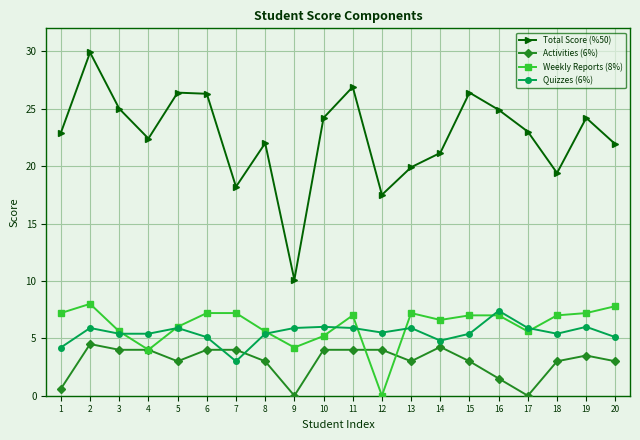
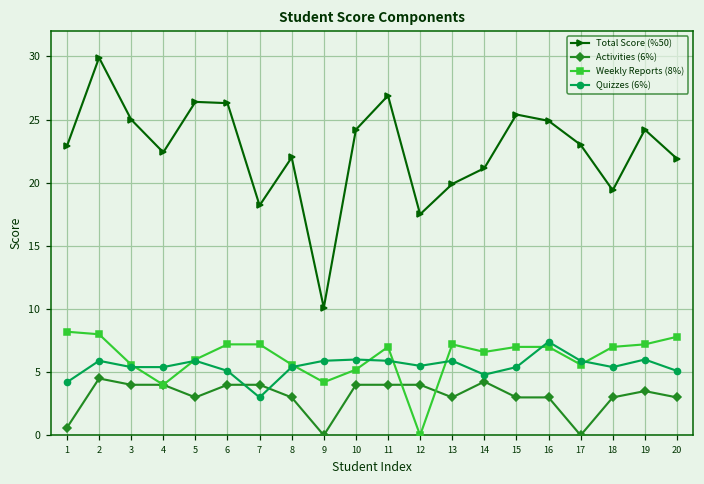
  {
    "Total Score (%50)": {
      "1": 22.9,
      "2": 29.9,
      "3": 25.0,
      "4": 22.4,
      "5": 26.4,
      "6": 26.3,
      "7": 18.2,
      "8": 22.0,
      "9": 10.1,
      "10": 24.2,
      "11": 26.9,
      "12": 17.5,
      "13": 19.9,
      "14": 21.2,
-     "15": 26.4,
+     "15": 25.4,
      "16": 24.9,
      "17": 23.0,
      "18": 19.4,
      "19": 24.2,
      "20": 21.9
    },
    "Activities (6%)": {
      "1": 0.6,
      "2": 4.5,
      "3": 4.0,
      "5": 3.0,
      "6": 4.0,
      "7": 4.0,
      "8": 3.0,
      "9": 0.0,
      "10": 4.0,
      "11": 4.0,
      "12": 4.0,
      "13": 3.0,
      "14": 4.3,
      "15": 3.0,
-     "16": 1.5,
+     "16": 3.0,
      "17": 0.0,
      "18": 3.0,
      "19": 3.5,
      "20": 3.0
    },
    "Weekly Reports (8%)": {
-     "1": 7.2,
+     "1": 8.2,
      "2": 8.0,
      "6": 7.2,
      "7": 7.2,
      "9": 4.2,
      "10": 5.2,
      "11": 7.0,
      "12": 0.0,
      "13": 7.2,
      "14": 6.6,
      "15": 7.0,
      "16": 7.0,
      "17": 5.6,
      "18": 7.0,
      "19": 7.2,
      "20": 7.8
    },
    "Quizzes (6%)": {
      "1": 4.2,
      "2": 5.9,
      "4": 5.4,
      "6": 5.1,
      "7": 3.0,
      "9": 5.9,
      "10": 6.0,
      "11": 5.9,
      "12": 5.5,
      "13": 5.9,
      "14": 4.8,
      "15": 5.4,
      "16": 7.4,
      "17": 5.9,
      "18": 5.4,
      "19": 6.0,
      "20": 5.1
    }
  }
